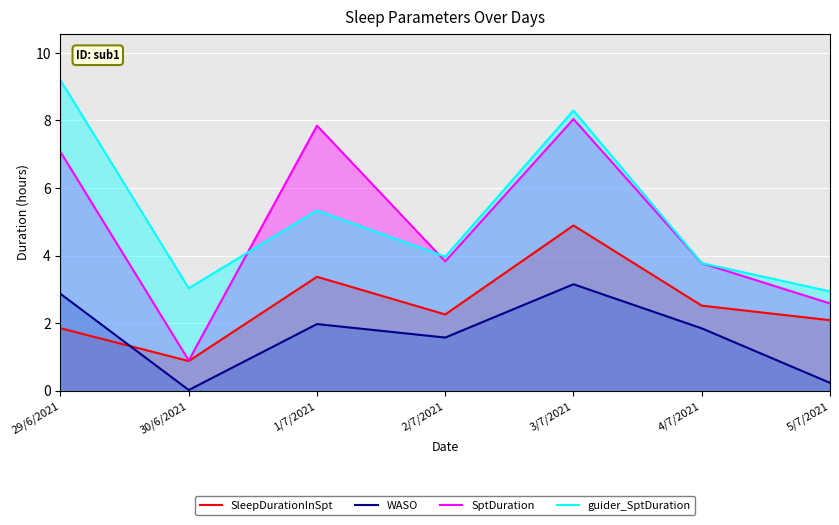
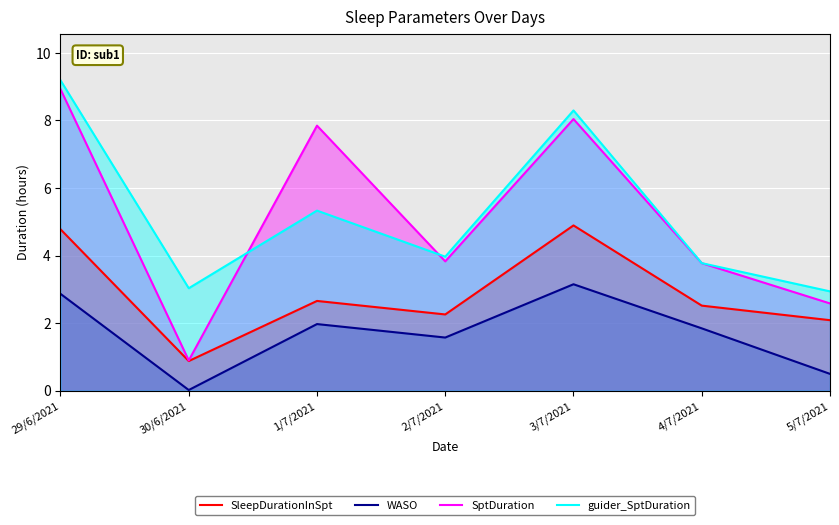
  {
    "SleepDurationInSpt": {
-     "29/6/2021": 1.8,
-     "1/7/2021": 3.4,
+     "29/6/2021": 4.8,
+     "1/7/2021": 2.7,
      "2/7/2021": 2.3,
      "3/7/2021": 4.9,
      "4/7/2021": 2.5,
      "5/7/2021": 2.1
    },
    "WASO": {
      "29/6/2021": 2.9,
      "30/6/2021": 0.0,
      "1/7/2021": 2.0,
      "2/7/2021": 1.6,
      "3/7/2021": 3.2,
      "4/7/2021": 1.8,
-     "5/7/2021": 0.2
+     "5/7/2021": 0.5
    },
    "SptDuration": {
-     "29/6/2021": 7.1,
+     "29/6/2021": 8.9,
      "1/7/2021": 7.8,
      "2/7/2021": 3.8,
      "3/7/2021": 8.0,
      "5/7/2021": 2.6
    },
    "guider_SptDuration": {
      "29/6/2021": 9.2,
      "30/6/2021": 3.0,
      "1/7/2021": 5.3,
      "2/7/2021": 4.0,
      "3/7/2021": 8.3,
      "5/7/2021": 2.9
    }
  }
